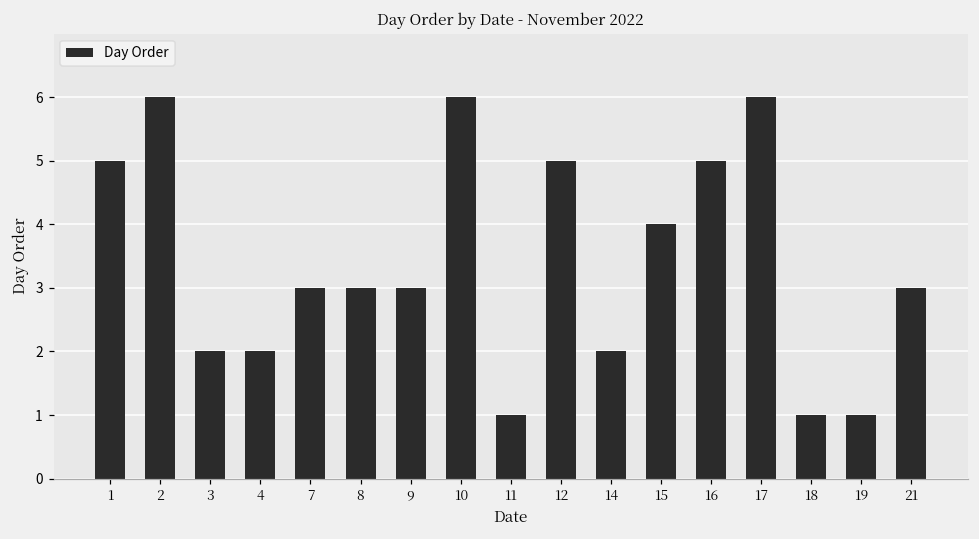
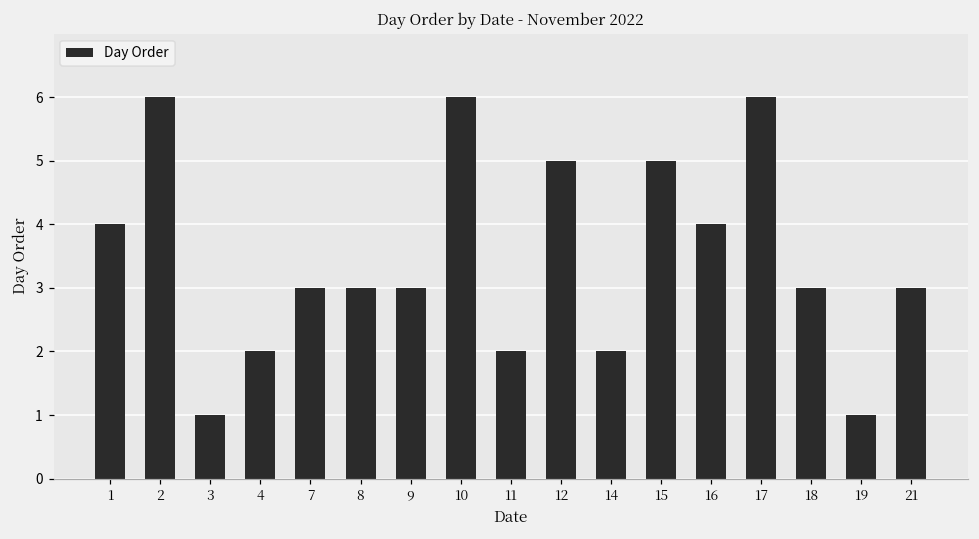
  {
-   "1": 5,
+   "1": 4,
    "2": 6,
-   "3": 2,
+   "3": 1,
    "4": 2,
    "7": 3,
    "8": 3,
    "9": 3,
    "10": 6,
-   "11": 1,
+   "11": 2,
    "12": 5,
    "14": 2,
-   "15": 4,
-   "16": 5,
+   "15": 5,
+   "16": 4,
    "17": 6,
-   "18": 1,
+   "18": 3,
    "19": 1,
    "21": 3
  }
